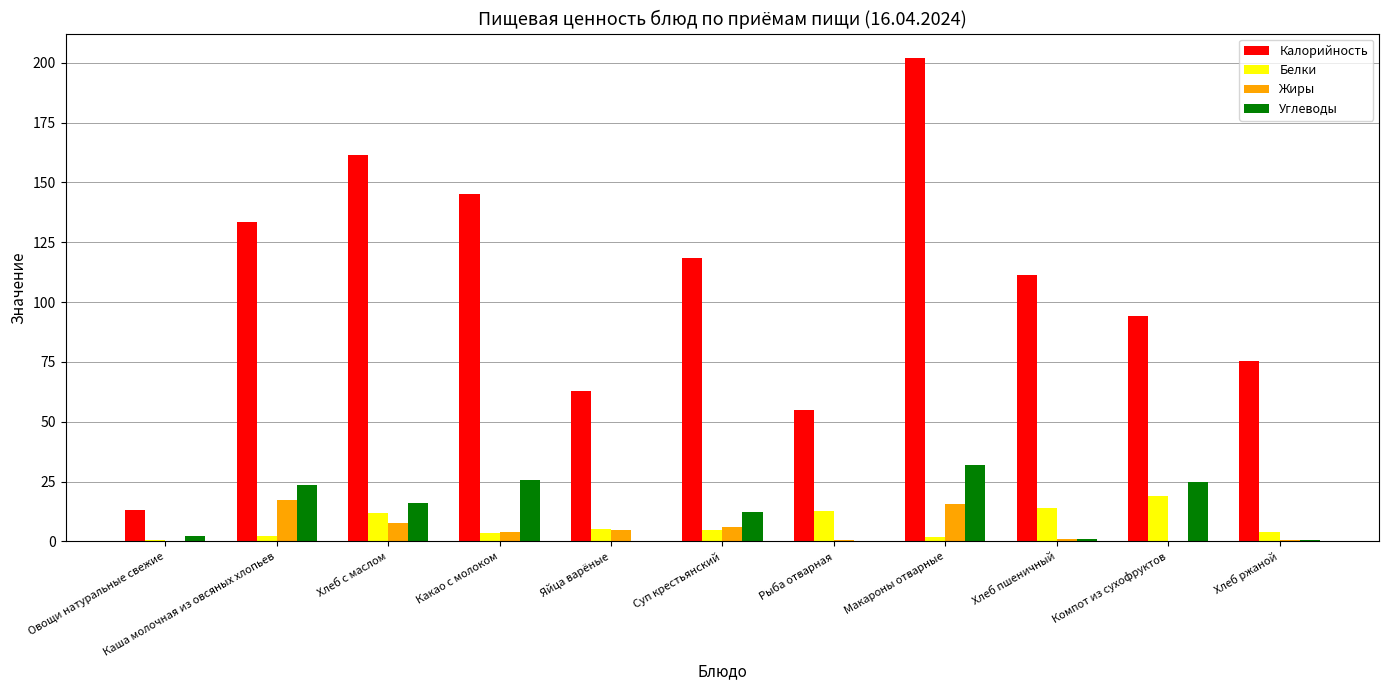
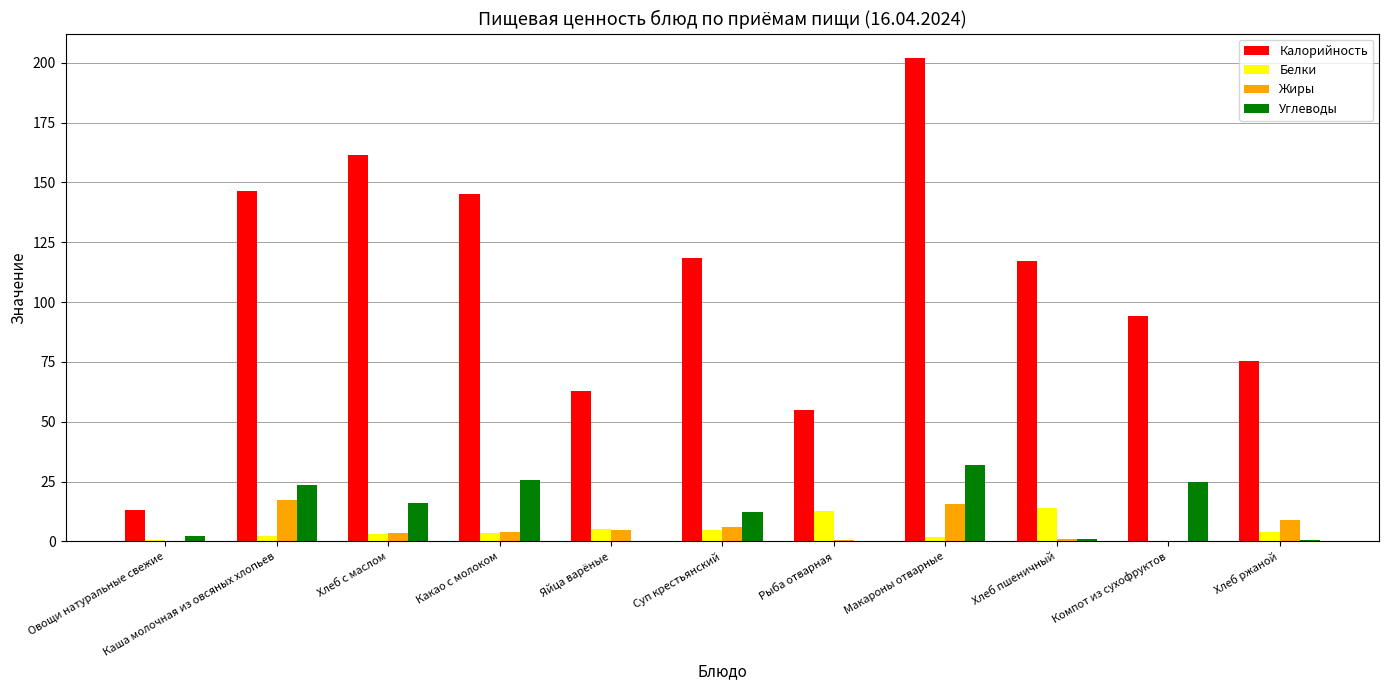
  {
    "Калорийность": {
      "Овощи натуральные свежие": 13,
-     "Каша молочная из овсяных хлопьев": 133,
+     "Каша молочная из овсяных хлопьев": 146,
      "Хлеб с маслом": 161,
      "Какао с молоком": 145,
      "Яйца варёные": 63,
      "Суп крестьянский": 119,
      "Рыба отварная": 55,
      "Макароны отварные": 202,
-     "Хлеб пшеничный": 111,
+     "Хлеб пшеничный": 117,
      "Компот из сухофруктов": 94,
      "Хлеб ржаной": 76
    },
    "Белки": {
      "Каша молочная из овсяных хлопьев": 2,
-     "Хлеб с маслом": 12,
+     "Хлеб с маслом": 3,
      "Какао с молоком": 4,
      "Яйца варёные": 5,
      "Суп крестьянский": 5,
      "Рыба отварная": 13,
      "Макароны отварные": 2,
      "Хлеб пшеничный": 14,
-     "Компот из сухофруктов": 19,
+     "Компот из сухофруктов": 0,
      "Хлеб ржаной": 4
    },
    "Жиры": {
      "Каша молочная из овсяных хлопьев": 17,
-     "Хлеб с маслом": 8,
+     "Хлеб с маслом": 4,
      "Какао с молоком": 4,
      "Яйца варёные": 5,
      "Суп крестьянский": 6,
      "Макароны отварные": 16,
      "Компот из сухофруктов": 0,
-     "Хлеб ржаной": 1
+     "Хлеб ржаной": 9
    },
    "Углеводы": {
      "Овощи натуральные свежие": 2,
      "Каша молочная из овсяных хлопьев": 24,
      "Хлеб с маслом": 16,
      "Какао с молоком": 25,
      "Суп крестьянский": 12,
      "Рыба отварная": 0,
      "Макароны отварные": 32,
      "Компот из сухофруктов": 25
    }
  }
